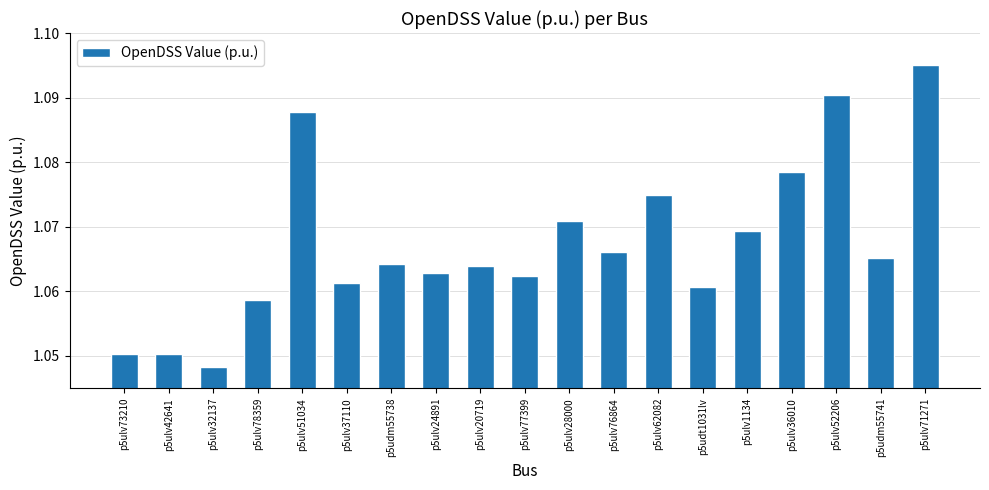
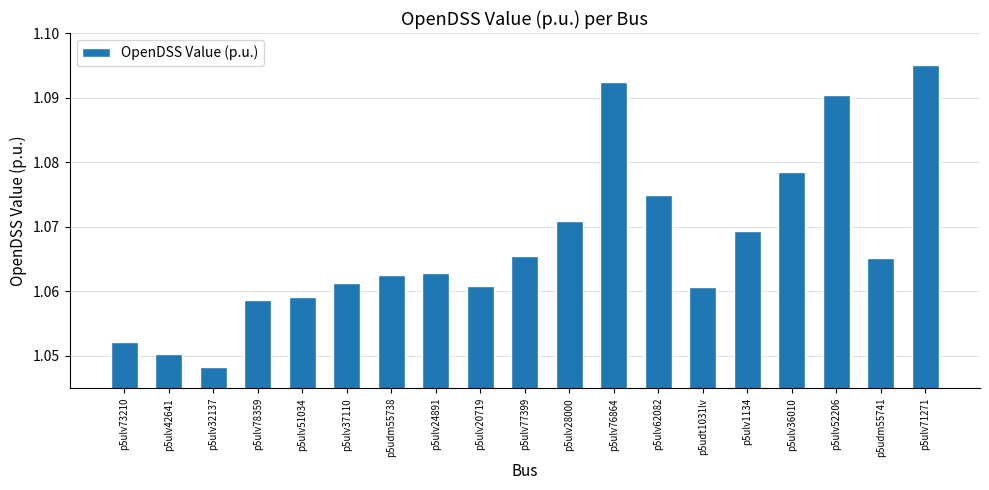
  {
-   "p5ulv73210": 1.050,
+   "p5ulv73210": 1.052,
    "p5ulv42641": 1.050,
    "p5ulv32137": 1.048,
    "p5ulv78359": 1.059,
-   "p5ulv51034": 1.088,
+   "p5ulv51034": 1.059,
    "p5ulv37110": 1.061,
-   "p5udm55738": 1.064,
+   "p5udm55738": 1.063,
    "p5ulv24891": 1.063,
-   "p5ulv20719": 1.064,
-   "p5ulv77399": 1.062,
+   "p5ulv20719": 1.061,
+   "p5ulv77399": 1.066,
    "p5ulv28000": 1.071,
-   "p5ulv76864": 1.066,
+   "p5ulv76864": 1.092,
    "p5ulv62082": 1.075,
    "p5udt1031lv": 1.061,
    "p5ulv1134": 1.069,
    "p5ulv36010": 1.078,
    "p5ulv52206": 1.090,
    "p5udm55741": 1.065,
    "p5ulv71271": 1.095
  }
